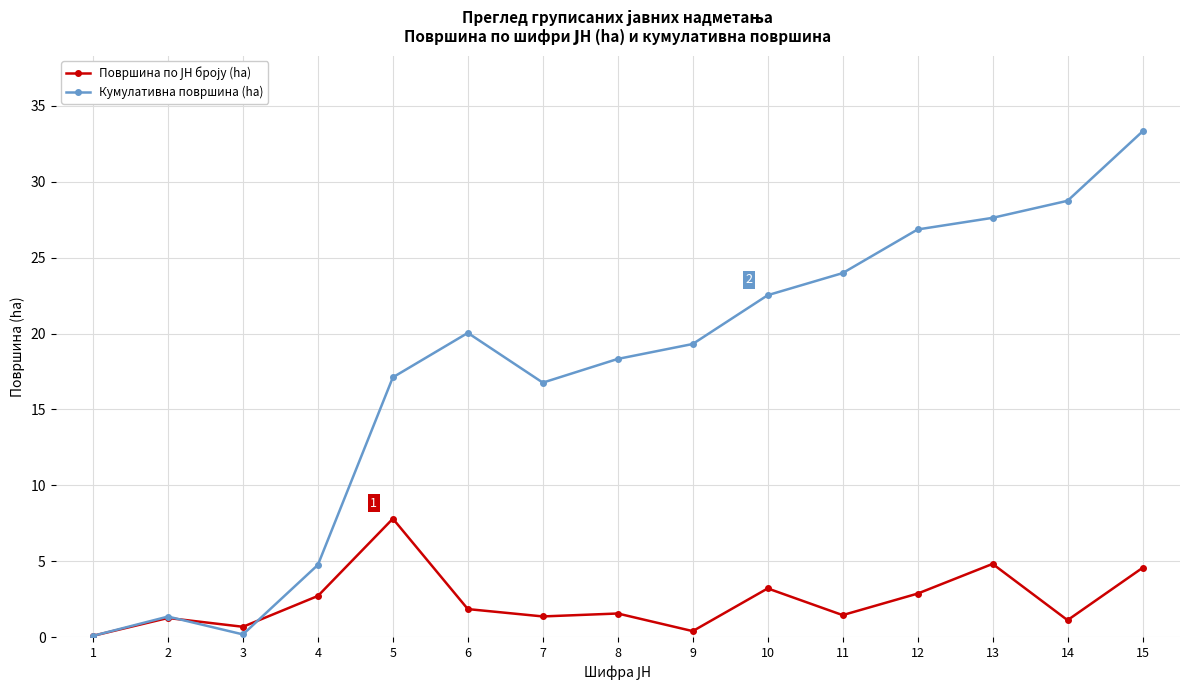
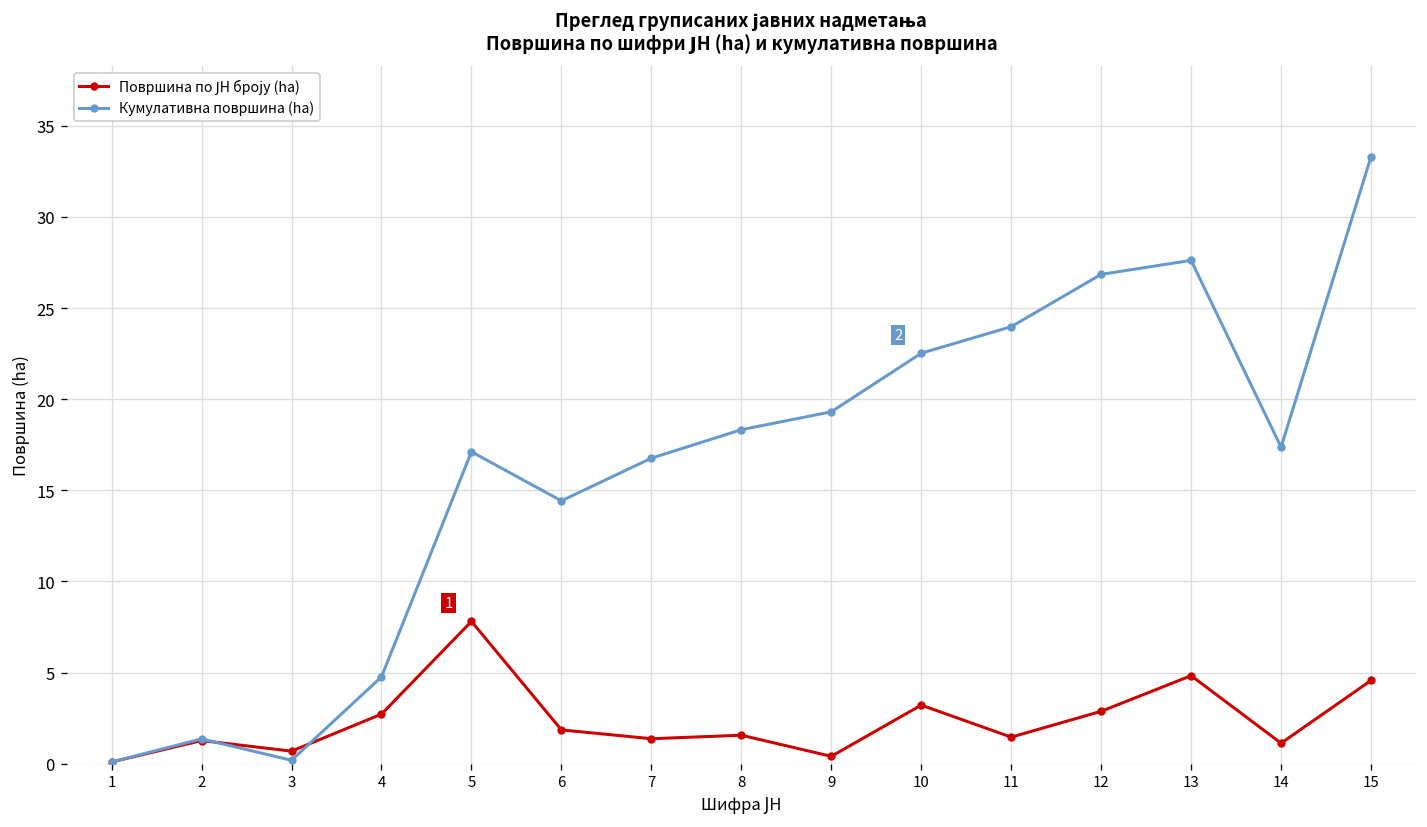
  {
    "Површина по ЈН броју (ha)": {
      "3": 0.7,
      "4": 2.7,
      "6": 1.9,
      "7": 1.4,
      "8": 1.6,
      "9": 0.4,
      "10": 3.2,
      "11": 1.5,
      "12": 2.9,
      "13": 4.8,
      "14": 1.1,
      "15": 4.6
    },
    "Кумулативна површина (ha)": {
      "3": 0.2,
      "4": 4.8,
      "5": 17.1,
-     "6": 20.0,
+     "6": 14.4,
      "7": 16.8,
      "8": 18.3,
      "9": 19.3,
      "11": 24.0,
      "12": 26.9,
      "13": 27.6,
-     "14": 28.7,
+     "14": 17.4,
      "15": 33.3
    }
  }
